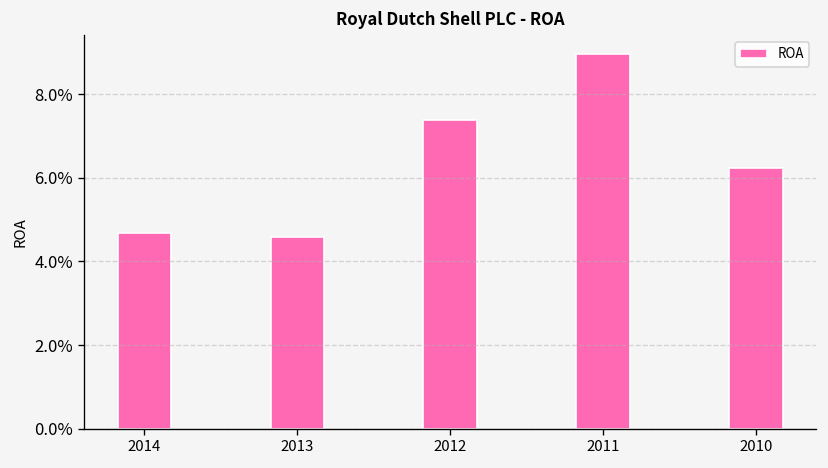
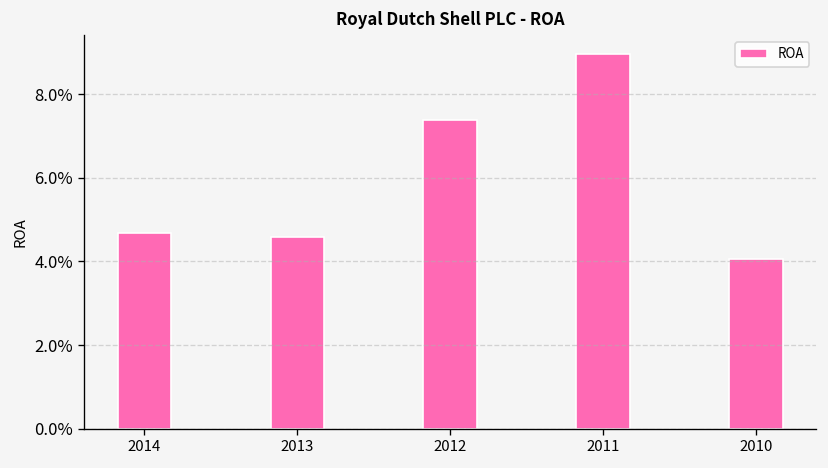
  {
    "2014": "4.7%",
    "2013": "4.6%",
    "2012": "7.4%",
    "2011": "9.0%",
-   "2010": "6.2%"
+   "2010": "4.1%"
  }
